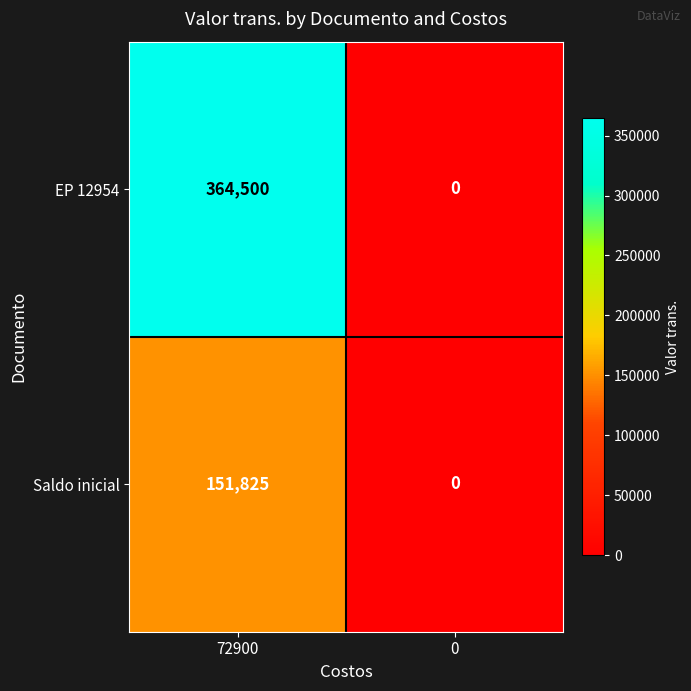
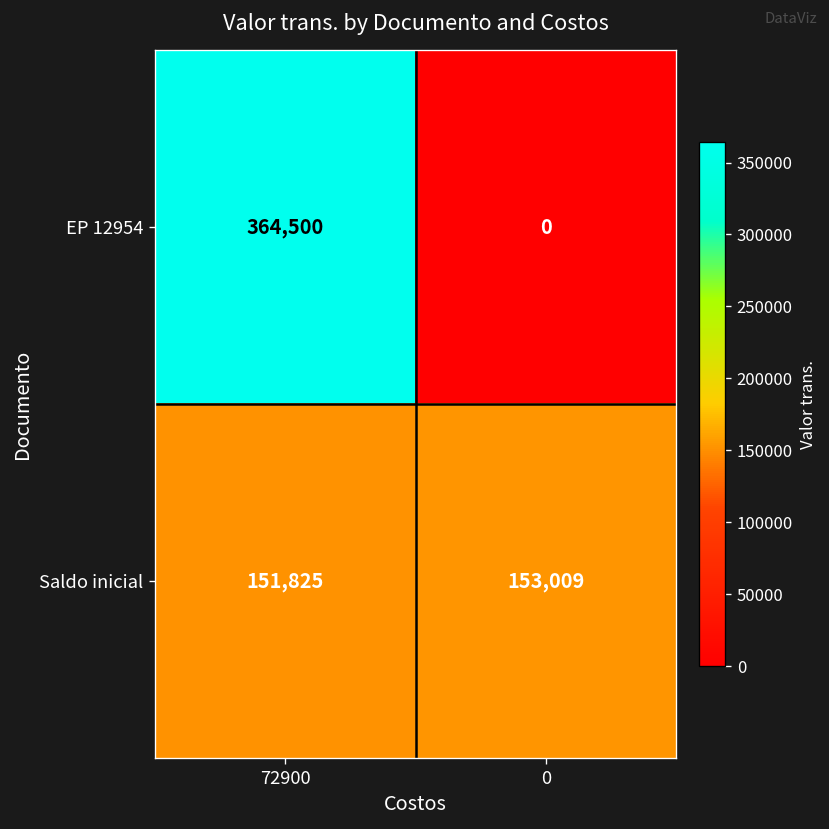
  {
    "EP 12954": {
      "72900": "364,500",
      "0": "0"
    },
    "Saldo inicial": {
      "72900": "151,825",
-     "0": "0"
+     "0": "153,009"
    }
  }
